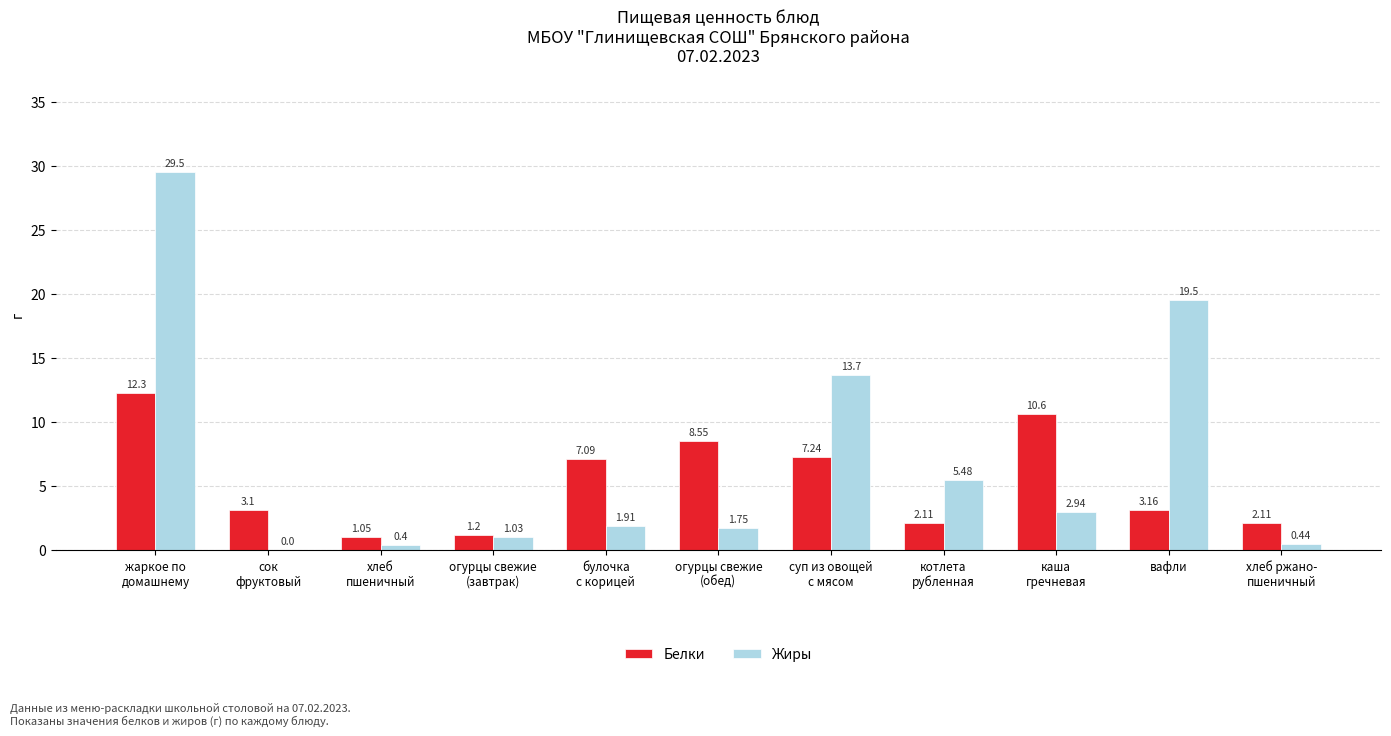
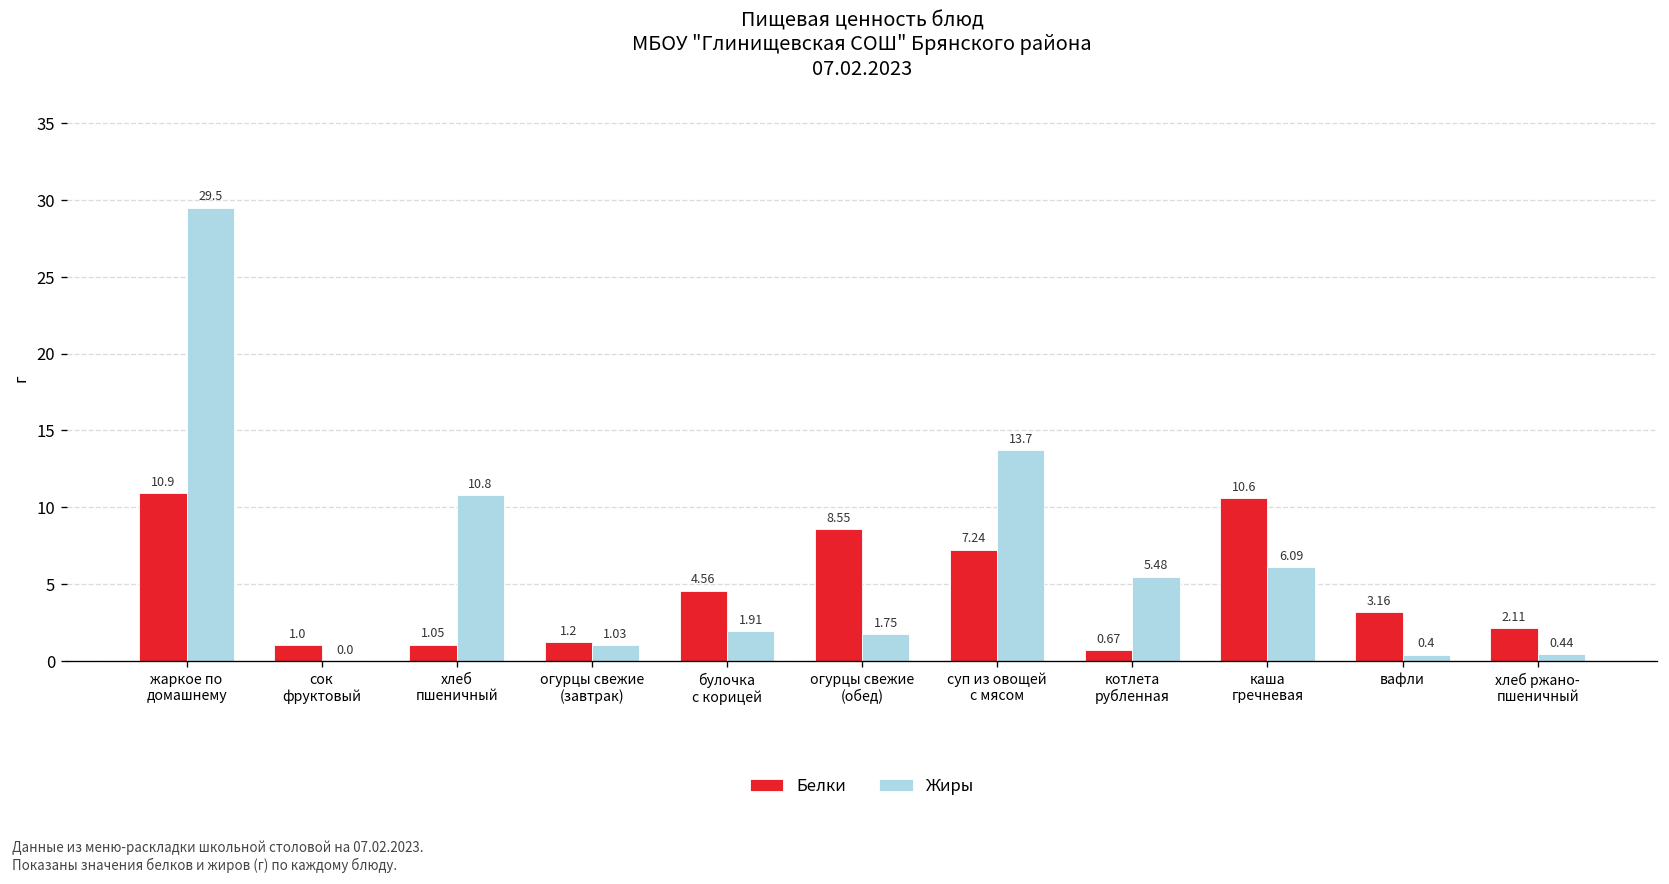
  {
    "Белки": {
-     "жаркое по домашнему": 12.3,
-     "сок фруктовый": 3.1,
+     "жаркое по домашнему": 10.9,
+     "сок фруктовый": 1.0,
      "хлеб пшеничный": 1.05,
      "огурцы свежие (завтрак)": 1.2,
-     "булочка с корицей": 7.09,
+     "булочка с корицей": 4.56,
      "огурцы свежие (обед)": 8.55,
      "суп из овощей с мясом": 7.24,
-     "котлета рубленная": 2.11,
+     "котлета рубленная": 0.67,
      "каша гречневая": 10.6,
      "вафли": 3.16,
      "хлеб ржано- пшеничный": 2.11
    },
    "Жиры": {
      "жаркое по домашнему": 29.5,
      "сок фруктовый": 0.0,
-     "хлеб пшеничный": 0.4,
+     "хлеб пшеничный": 10.8,
      "огурцы свежие (завтрак)": 1.03,
      "булочка с корицей": 1.91,
      "огурцы свежие (обед)": 1.75,
      "суп из овощей с мясом": 13.7,
      "котлета рубленная": 5.48,
-     "каша гречневая": 2.94,
-     "вафли": 19.5,
+     "каша гречневая": 6.09,
+     "вафли": 0.4,
      "хлеб ржано- пшеничный": 0.44
    }
  }
